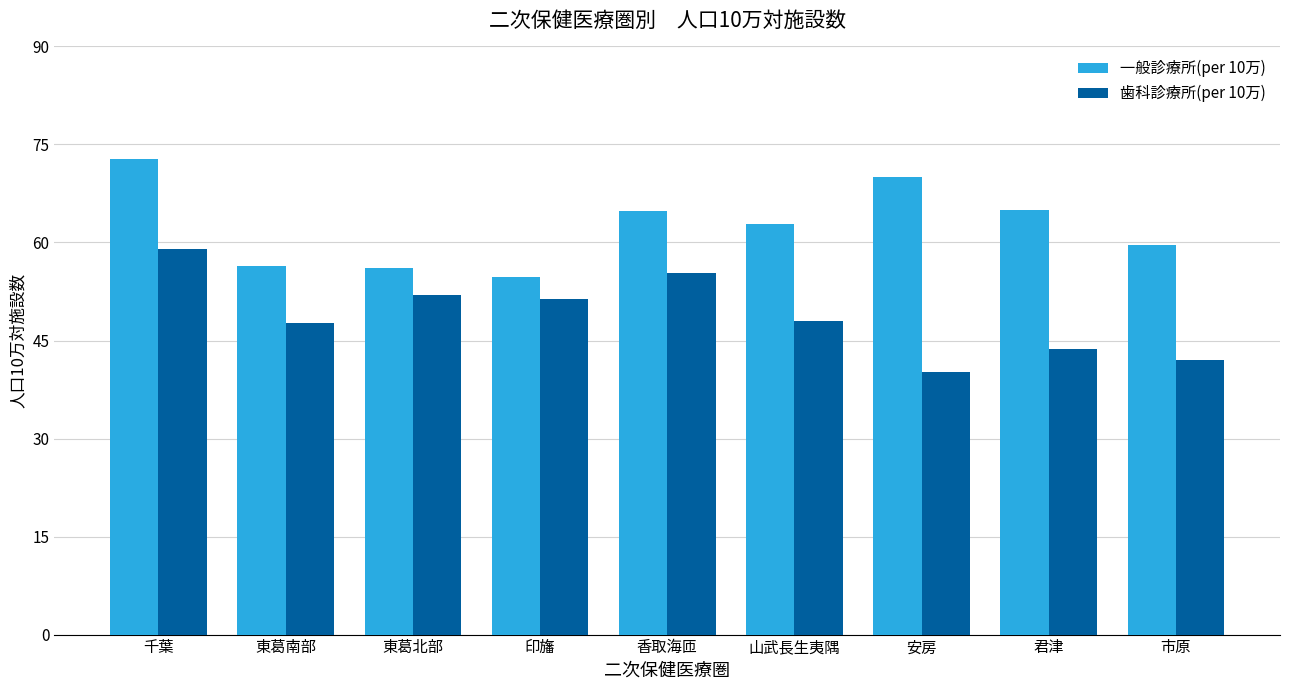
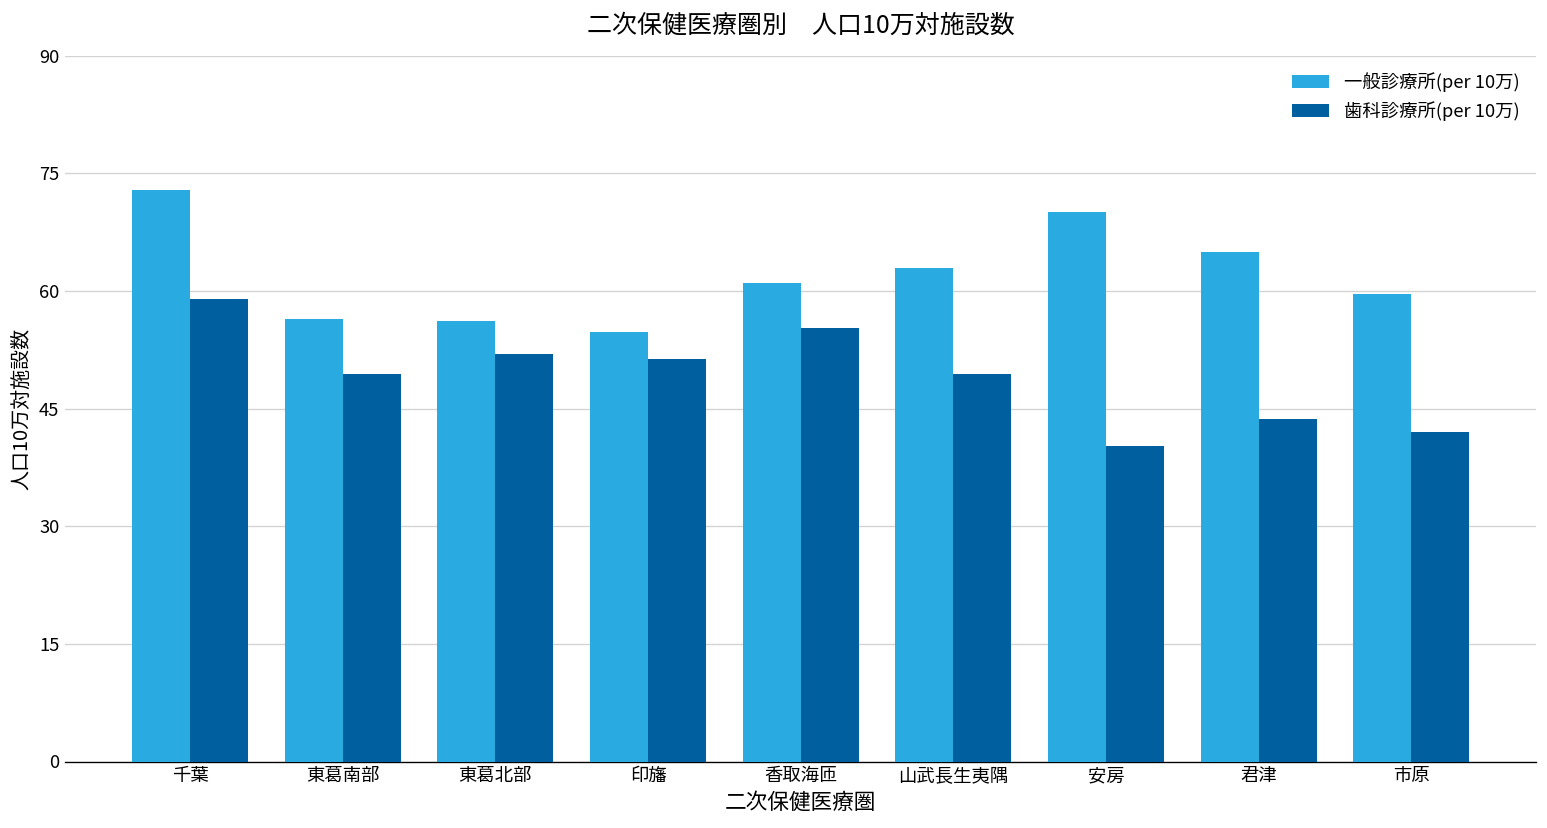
  {
    "一般診療所(per 10万)": {
      "千葉": 73,
      "東葛南部": 56,
      "東葛北部": 56,
      "印旛": 55,
-     "香取海匝": 65,
+     "香取海匝": 61,
      "山武長生夷隅": 63,
      "安房": 70,
      "君津": 65,
      "市原": 60
    },
    "歯科診療所(per 10万)": {
      "千葉": 59,
-     "東葛南部": 48,
+     "東葛南部": 49,
      "東葛北部": 52,
      "印旛": 51,
      "香取海匝": 55,
-     "山武長生夷隅": 48,
+     "山武長生夷隅": 49,
      "安房": 40,
      "君津": 44,
      "市原": 42
    }
  }
